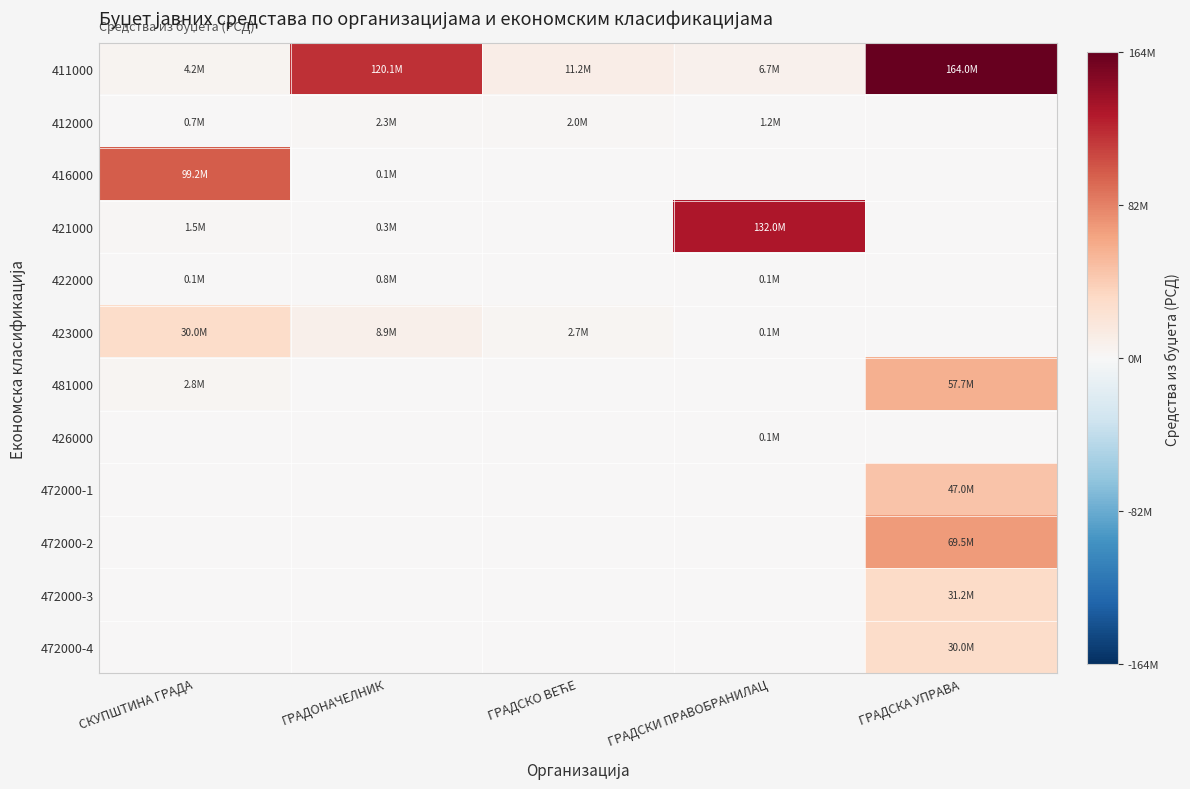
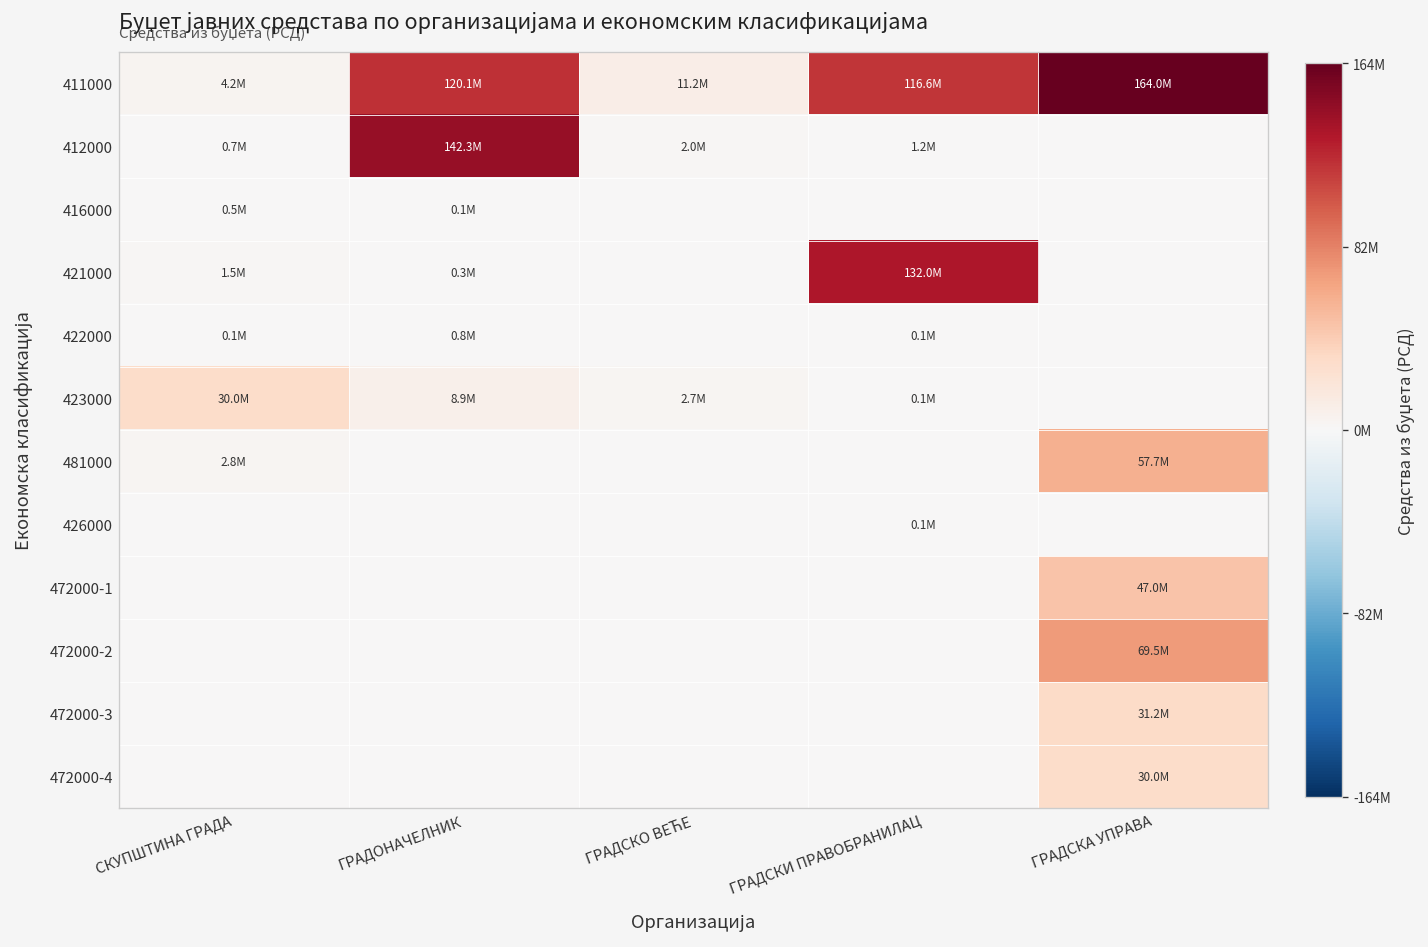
  {
    "411000": {
      "СКУПШТИНА ГРАДА": "4.2M",
      "ГРАДОНАЧЕЛНИК": "120.1M",
      "ГРАДСКО ВЕЋЕ": "11.2M",
-     "ГРАДСКИ ПРАВОБРАНИЛАЦ": "6.7M",
+     "ГРАДСКИ ПРАВОБРАНИЛАЦ": "116.6M",
      "ГРАДСКА УПРАВА": "164.0M"
    },
    "412000": {
      "СКУПШТИНА ГРАДА": "0.7M",
-     "ГРАДОНАЧЕЛНИК": "2.3M",
+     "ГРАДОНАЧЕЛНИК": "142.3M",
      "ГРАДСКО ВЕЋЕ": "2.0M",
      "ГРАДСКИ ПРАВОБРАНИЛАЦ": "1.2M"
    },
    "416000": {
-     "СКУПШТИНА ГРАДА": "99.2M",
+     "СКУПШТИНА ГРАДА": "0.5M",
      "ГРАДОНАЧЕЛНИК": "0.1M"
    },
    "421000": {
      "СКУПШТИНА ГРАДА": "1.5M",
      "ГРАДОНАЧЕЛНИК": "0.3M",
      "ГРАДСКИ ПРАВОБРАНИЛАЦ": "132.0M"
    },
    "422000": {
      "СКУПШТИНА ГРАДА": "0.1M",
      "ГРАДОНАЧЕЛНИК": "0.8M",
      "ГРАДСКИ ПРАВОБРАНИЛАЦ": "0.1M"
    },
    "423000": {
      "СКУПШТИНА ГРАДА": "30.0M",
      "ГРАДОНАЧЕЛНИК": "8.9M",
      "ГРАДСКО ВЕЋЕ": "2.7M",
      "ГРАДСКИ ПРАВОБРАНИЛАЦ": "0.1M"
    },
    "481000": {
      "СКУПШТИНА ГРАДА": "2.8M",
      "ГРАДСКА УПРАВА": "57.7M"
    },
    "426000": {
      "ГРАДСКИ ПРАВОБРАНИЛАЦ": "0.1M"
    },
    "472000-1": {
      "ГРАДСКА УПРАВА": "47.0M"
    },
    "472000-2": {
      "ГРАДСКА УПРАВА": "69.5M"
    },
    "472000-3": {
      "ГРАДСКА УПРАВА": "31.2M"
    },
    "472000-4": {
      "ГРАДСКА УПРАВА": "30.0M"
    }
  }
